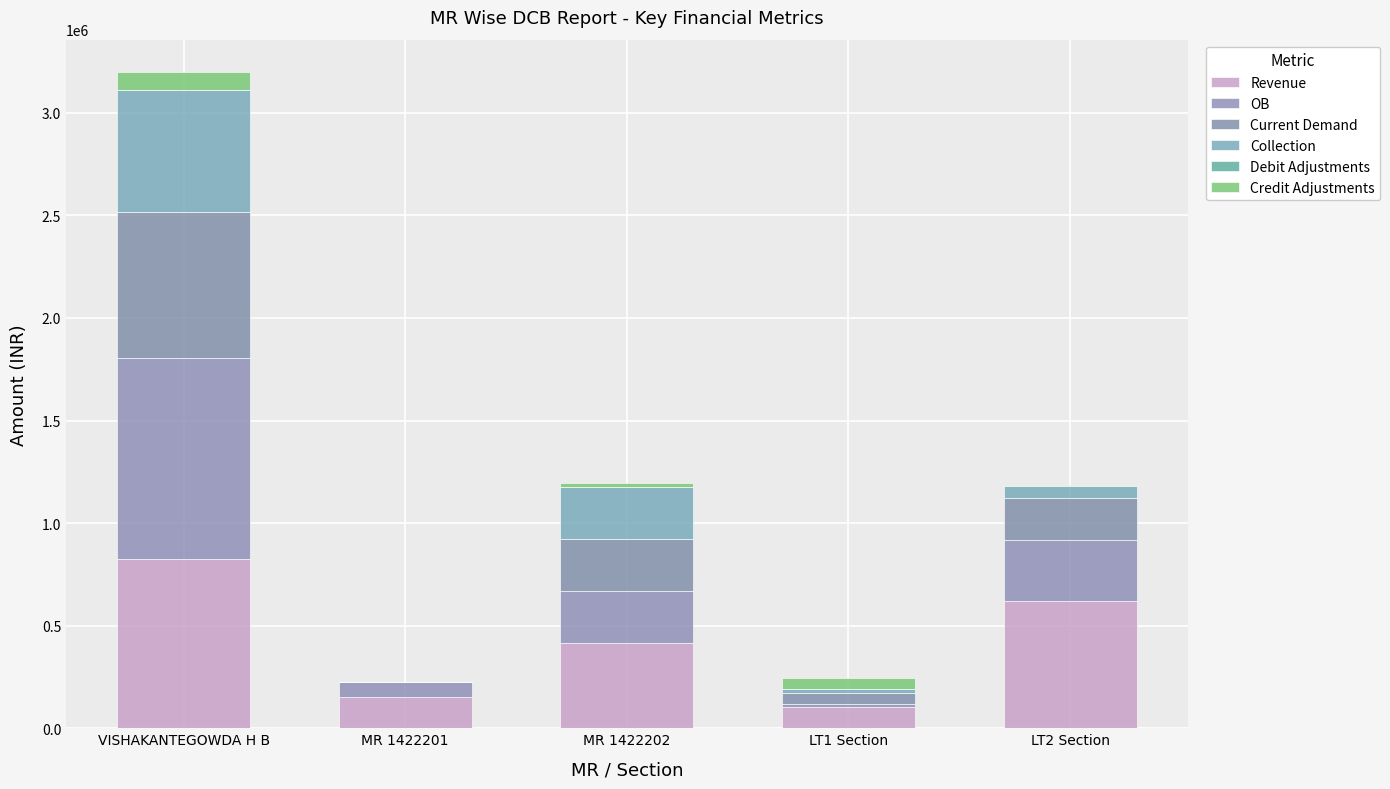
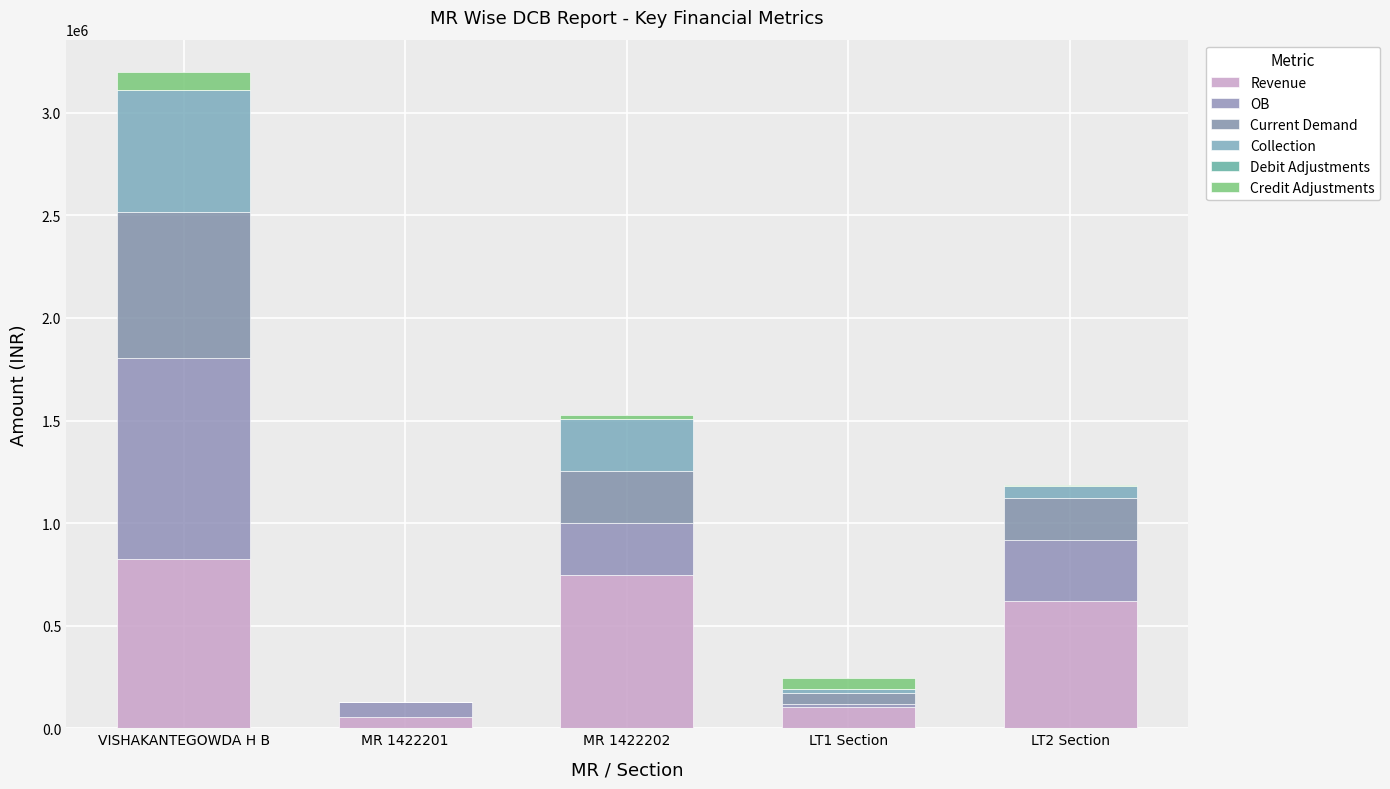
  {
    "Revenue": {
      "VISHAKANTEGOWDA H B": 830000,
-     "MR 1422201": 150000,
-     "MR 1422202": 420000,
+     "MR 1422201": 60000,
+     "MR 1422202": 750000,
      "LT1 Section": 100000,
      "LT2 Section": 620000
    }
  }
